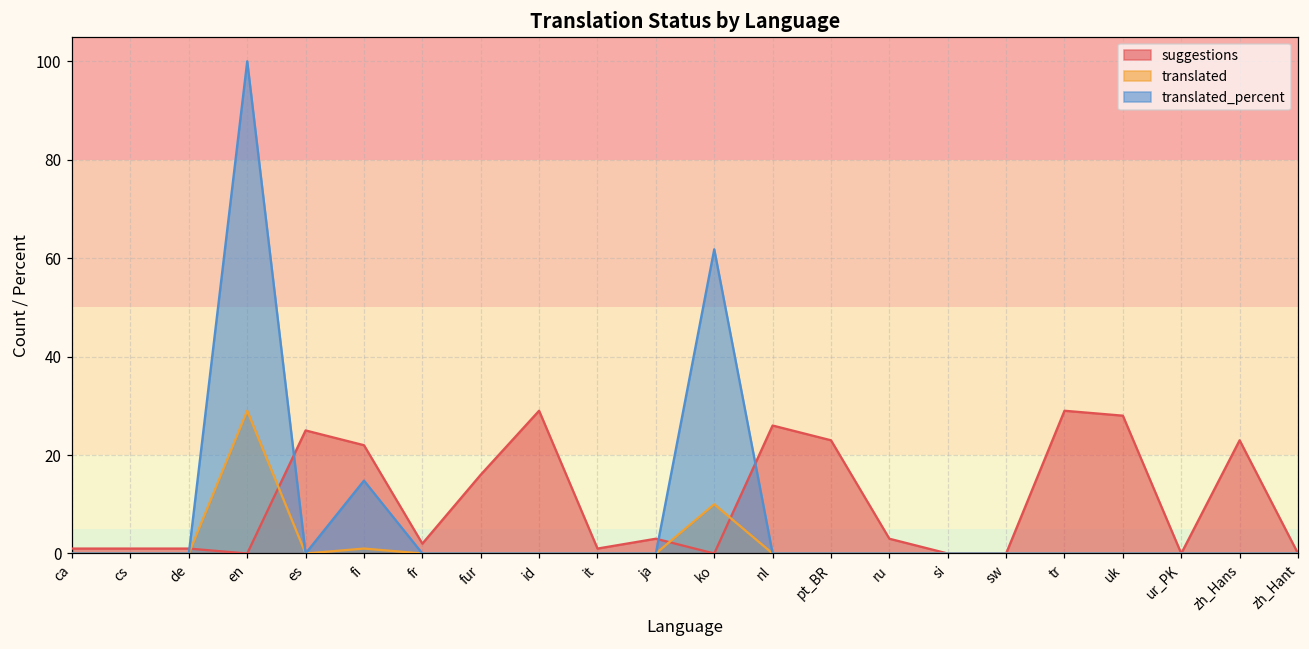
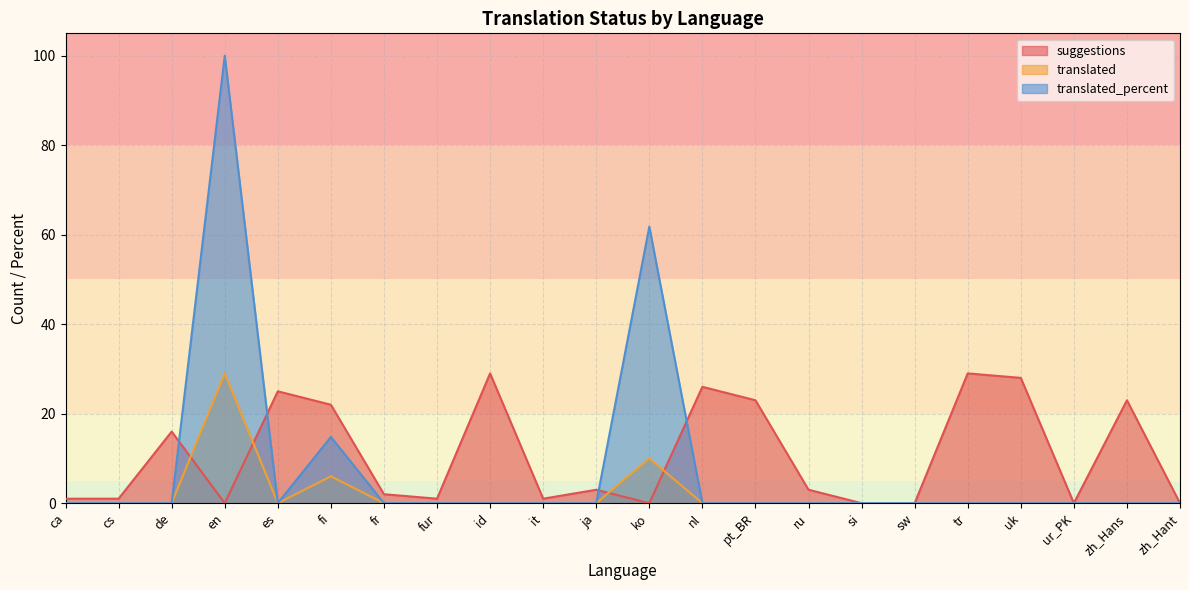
  {
    "suggestions": {
      "ca": 1,
      "cs": 1,
-     "de": 1,
+     "de": 16,
      "en": 0,
      "es": 25,
      "fi": 22,
      "fr": 2,
-     "fur": 16,
+     "fur": 1,
      "id": 29,
      "it": 1,
      "ja": 3,
      "ko": 0,
      "nl": 26,
      "pt_BR": 23,
      "ru": 3,
      "tr": 29,
      "uk": 28,
      "zh_Hans": 23
    },
    "translated": {
      "en": 29,
-     "fi": 1,
+     "fi": 6,
      "ko": 10
    },
    "translated_percent": {
      "en": 100,
      "fi": 15,
      "ko": 62
    }
  }
